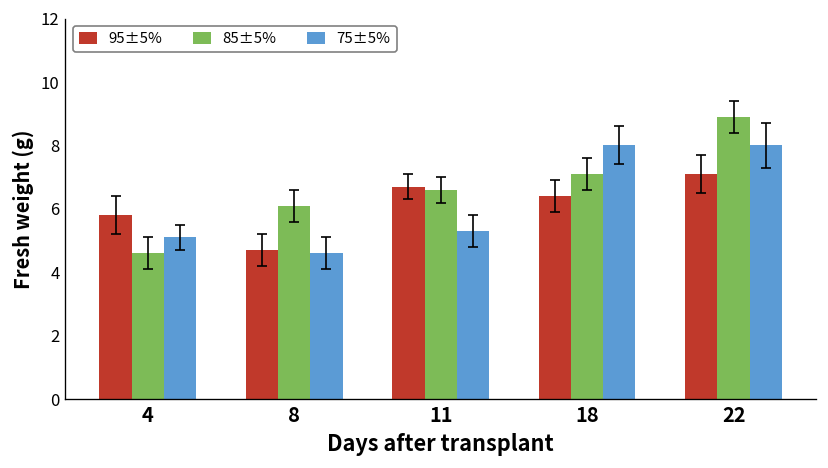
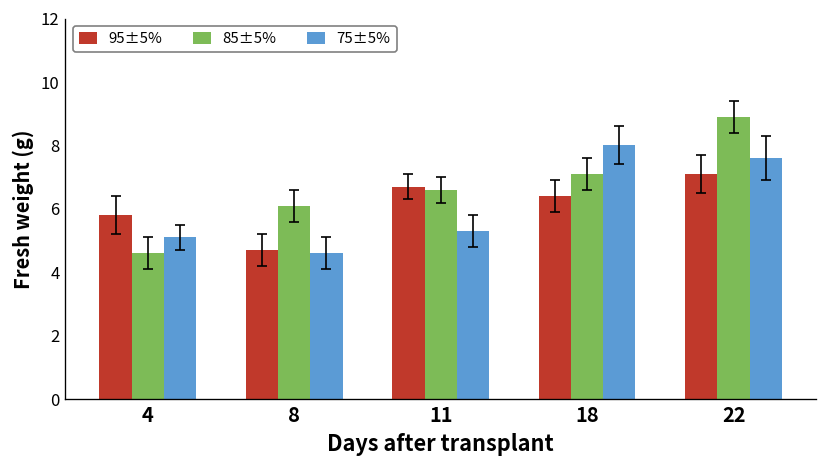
  {
    "95±5%": {
      "4": 5.8,
      "8": 4.7,
      "11": 6.7,
      "18": 6.4,
      "22": 7.1
    },
    "85±5%": {
      "4": 4.6,
      "8": 6.1,
      "11": 6.6,
      "18": 7.1,
      "22": 8.9
    },
    "75±5%": {
      "4": 5.1,
      "8": 4.6,
      "11": 5.3,
      "18": 8.0,
-     "22": 8.0
+     "22": 7.6
    }
  }
